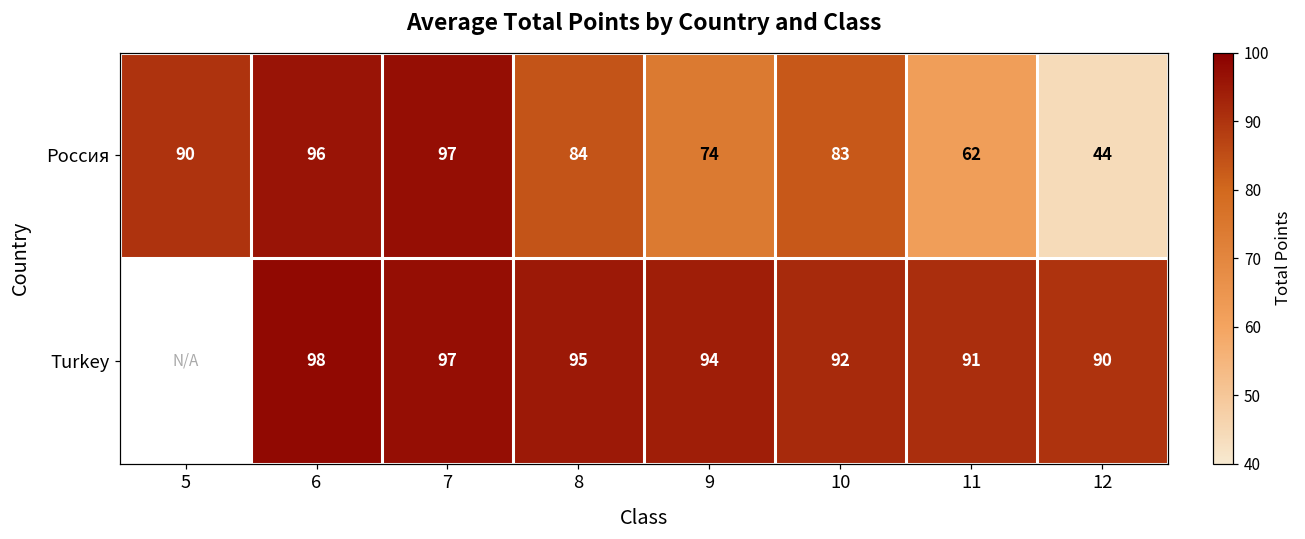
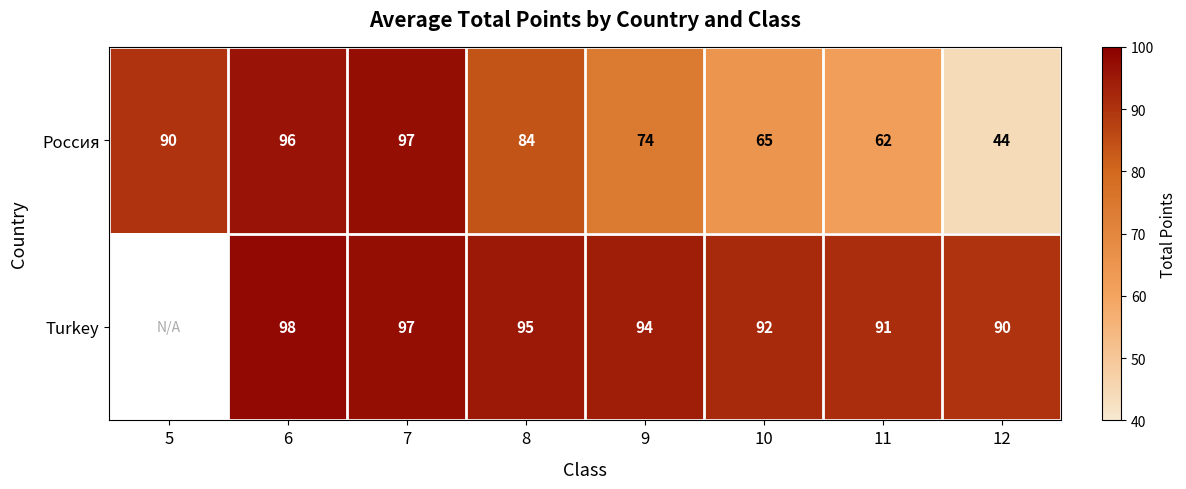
  {
    "Россия": {
      "5": 90,
      "6": 96,
      "7": 97,
      "8": 84,
      "9": 74,
-     "10": 83,
+     "10": 65,
      "11": 62,
      "12": 44
    },
    "Turkey": {
      "6": 98,
      "7": 97,
      "8": 95,
      "9": 94,
      "10": 92,
      "11": 91,
      "12": 90
    }
  }
